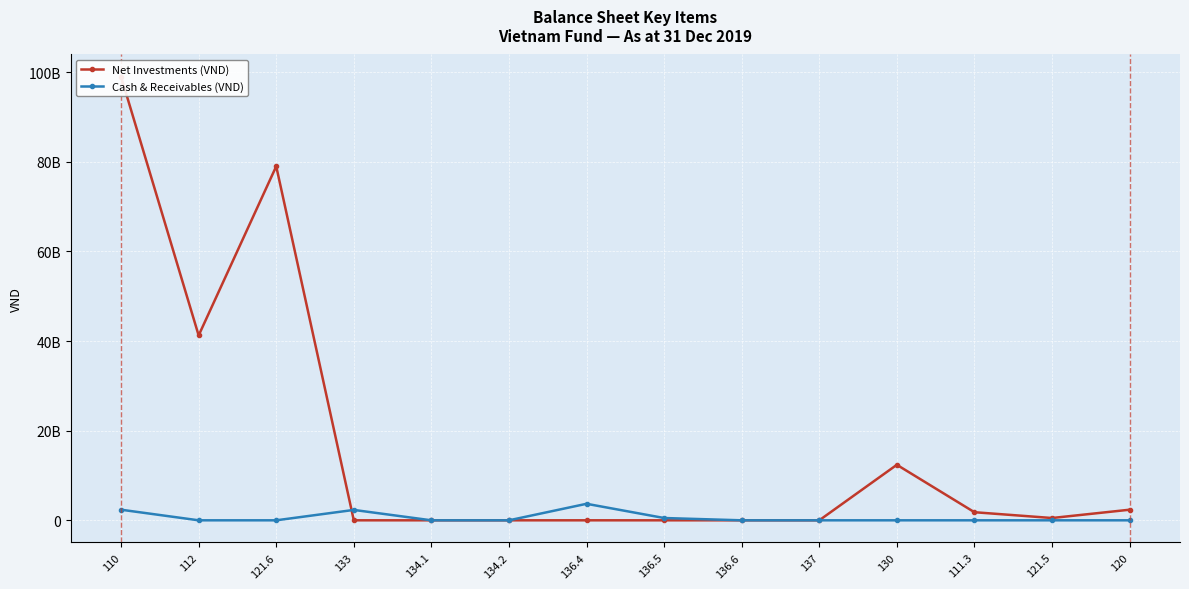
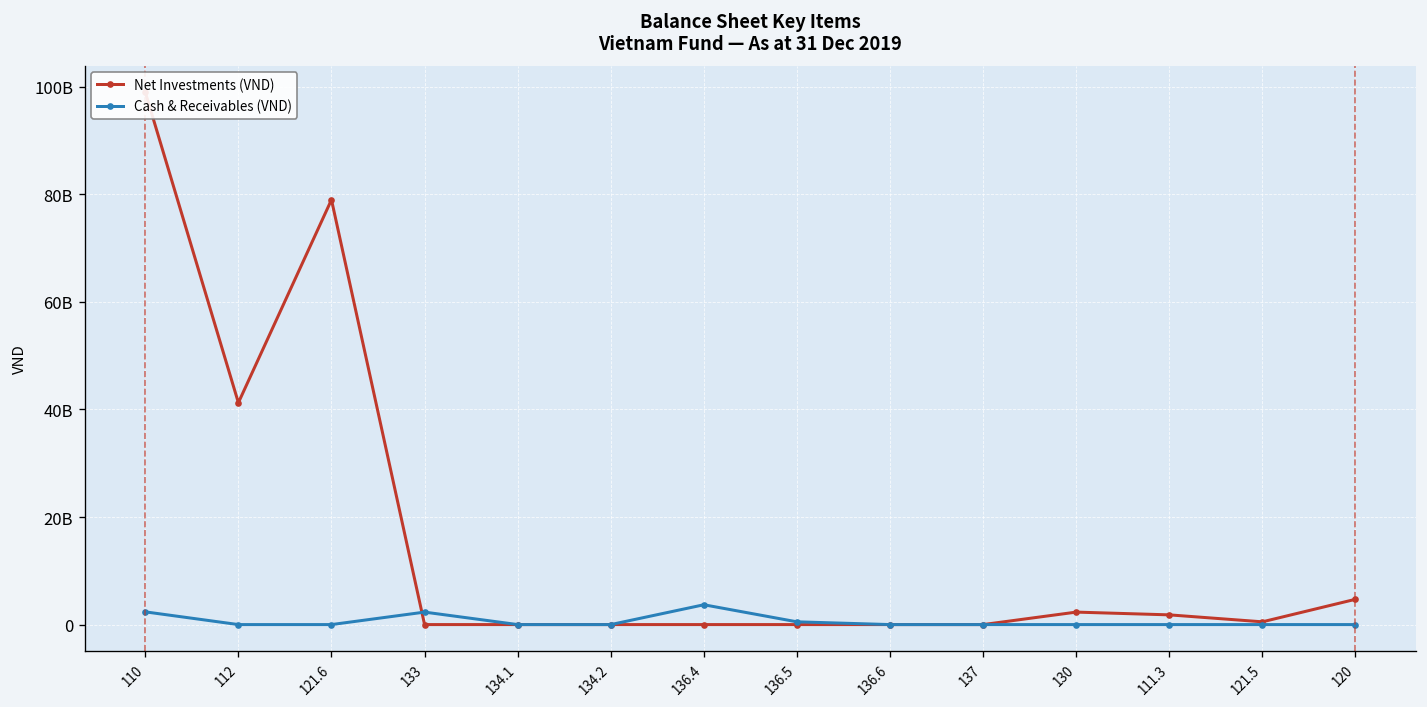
  {
    "Net Investments (VND)": {
      "112": 41000000000,
      "121.6": 79000000000,
      "133": 0,
      "136.4": 0,
-     "130": 12000000000,
+     "130": 2000000000,
      "111.3": 2000000000,
-     "120": 2000000000
+     "120": 5000000000
    },
    "Cash & Receivables (VND)": {
      "110": 2000000000,
      "112": 0,
      "121.6": 0,
      "133": 2000000000,
      "136.4": 4000000000,
      "130": 0,
      "111.3": 0,
      "120": 0
    }
  }
